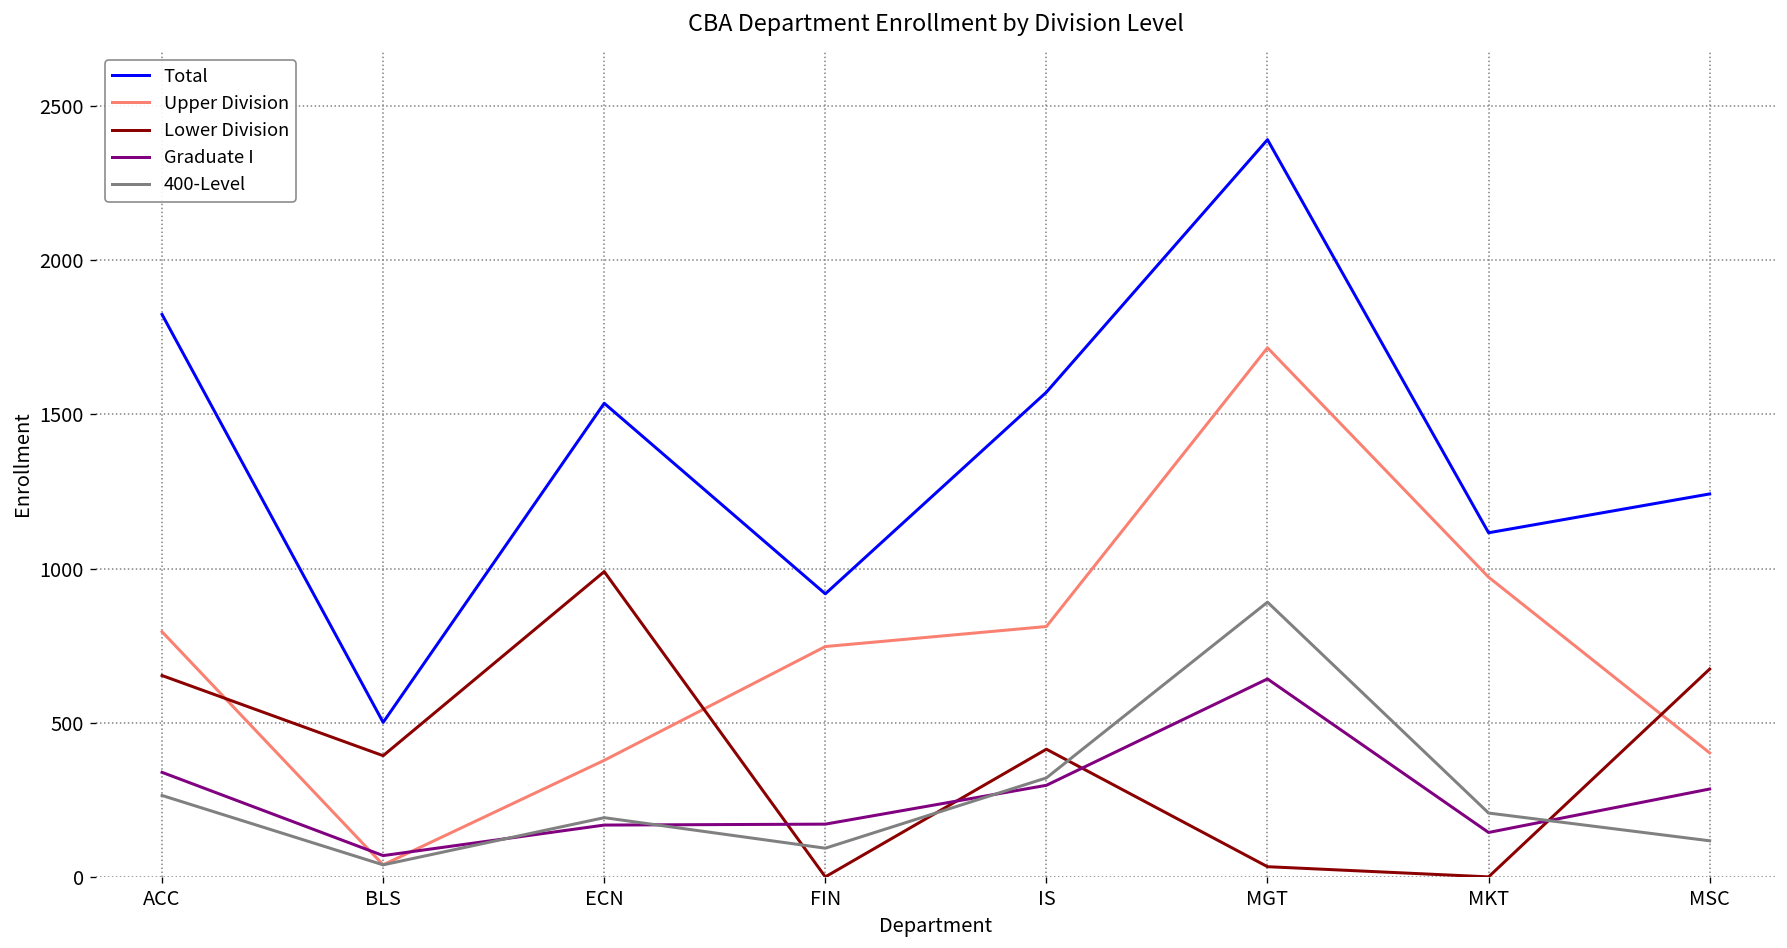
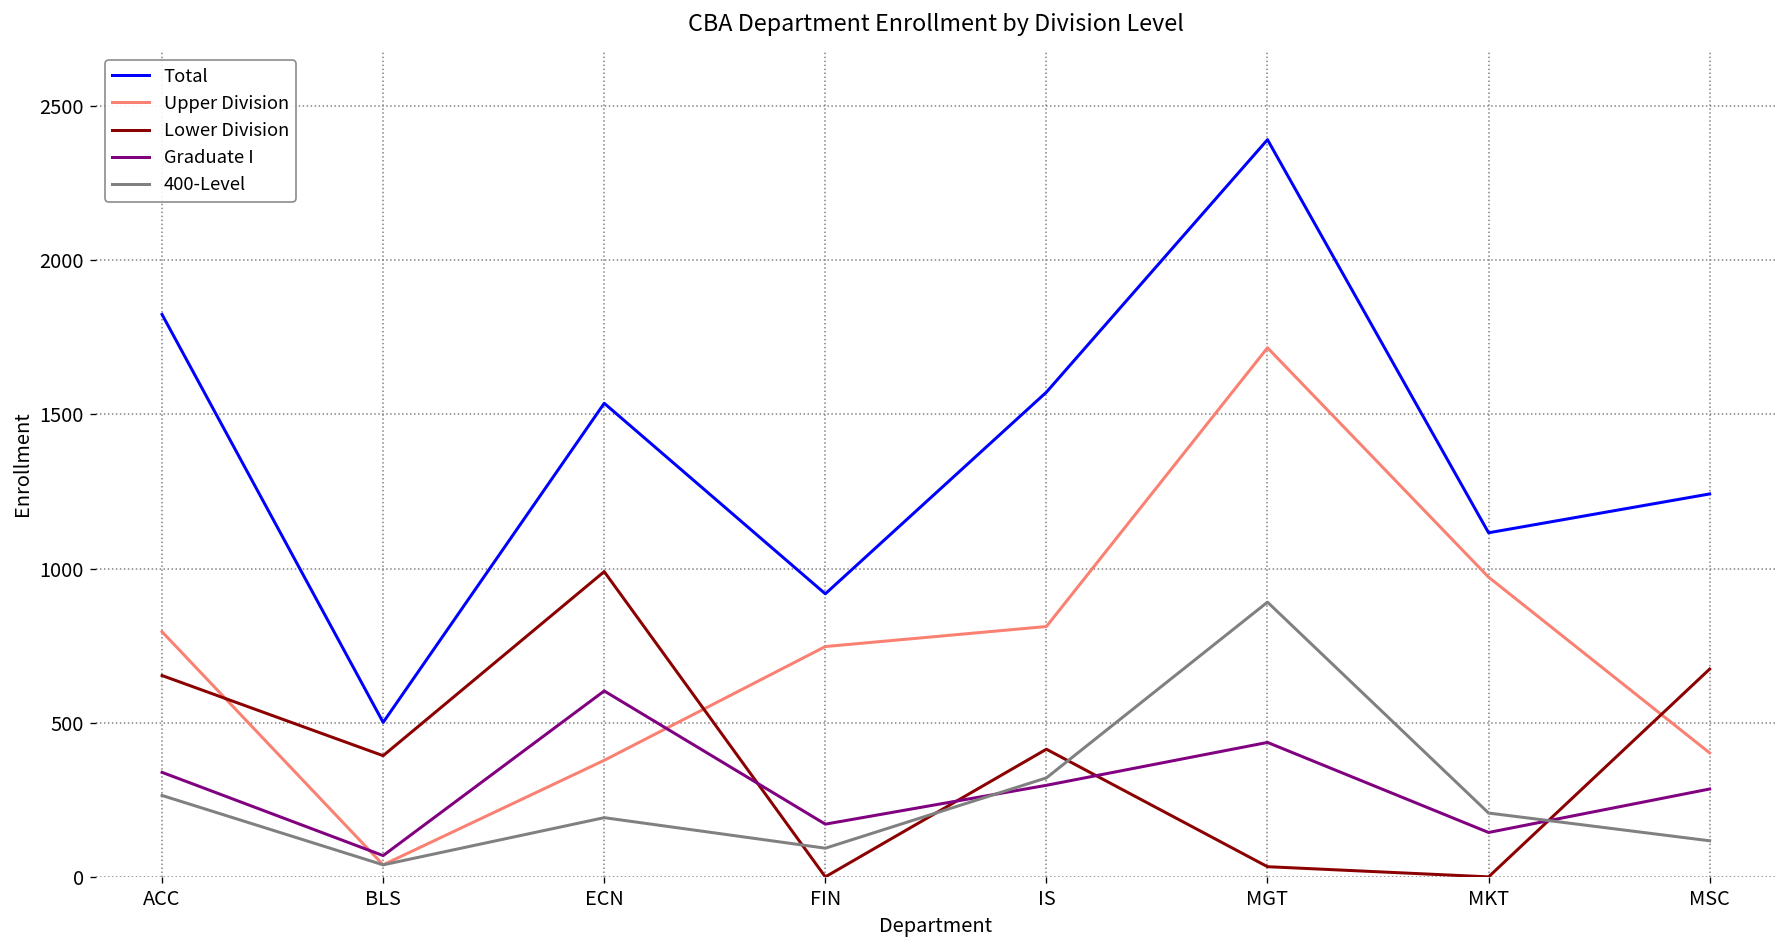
  {
    "Total": {
      "ACC": 1820,
      "BLS": 500,
      "ECN": 1540,
      "FIN": 920,
      "IS": 1570,
      "MGT": 2390,
      "MKT": 1120,
      "MSC": 1240
    },
    "Upper Division": {
      "ACC": 800,
      "ECN": 380,
      "FIN": 750,
      "IS": 810,
      "MGT": 1720,
      "MKT": 970,
      "MSC": 400
    },
    "Lower Division": {
      "ACC": 650,
      "BLS": 390,
      "ECN": 990,
      "FIN": 0,
      "IS": 410,
      "MGT": 30,
      "MKT": 0,
      "MSC": 670
    },
    "Graduate I": {
      "ACC": 340,
      "BLS": 70,
-     "ECN": 170,
+     "ECN": 600,
      "FIN": 170,
      "IS": 300,
-     "MGT": 640,
+     "MGT": 440,
      "MKT": 140,
      "MSC": 290
    },
    "400-Level": {
      "ACC": 260,
      "ECN": 190,
      "FIN": 90,
      "IS": 320,
      "MGT": 890,
      "MKT": 210,
      "MSC": 120
    }
  }
